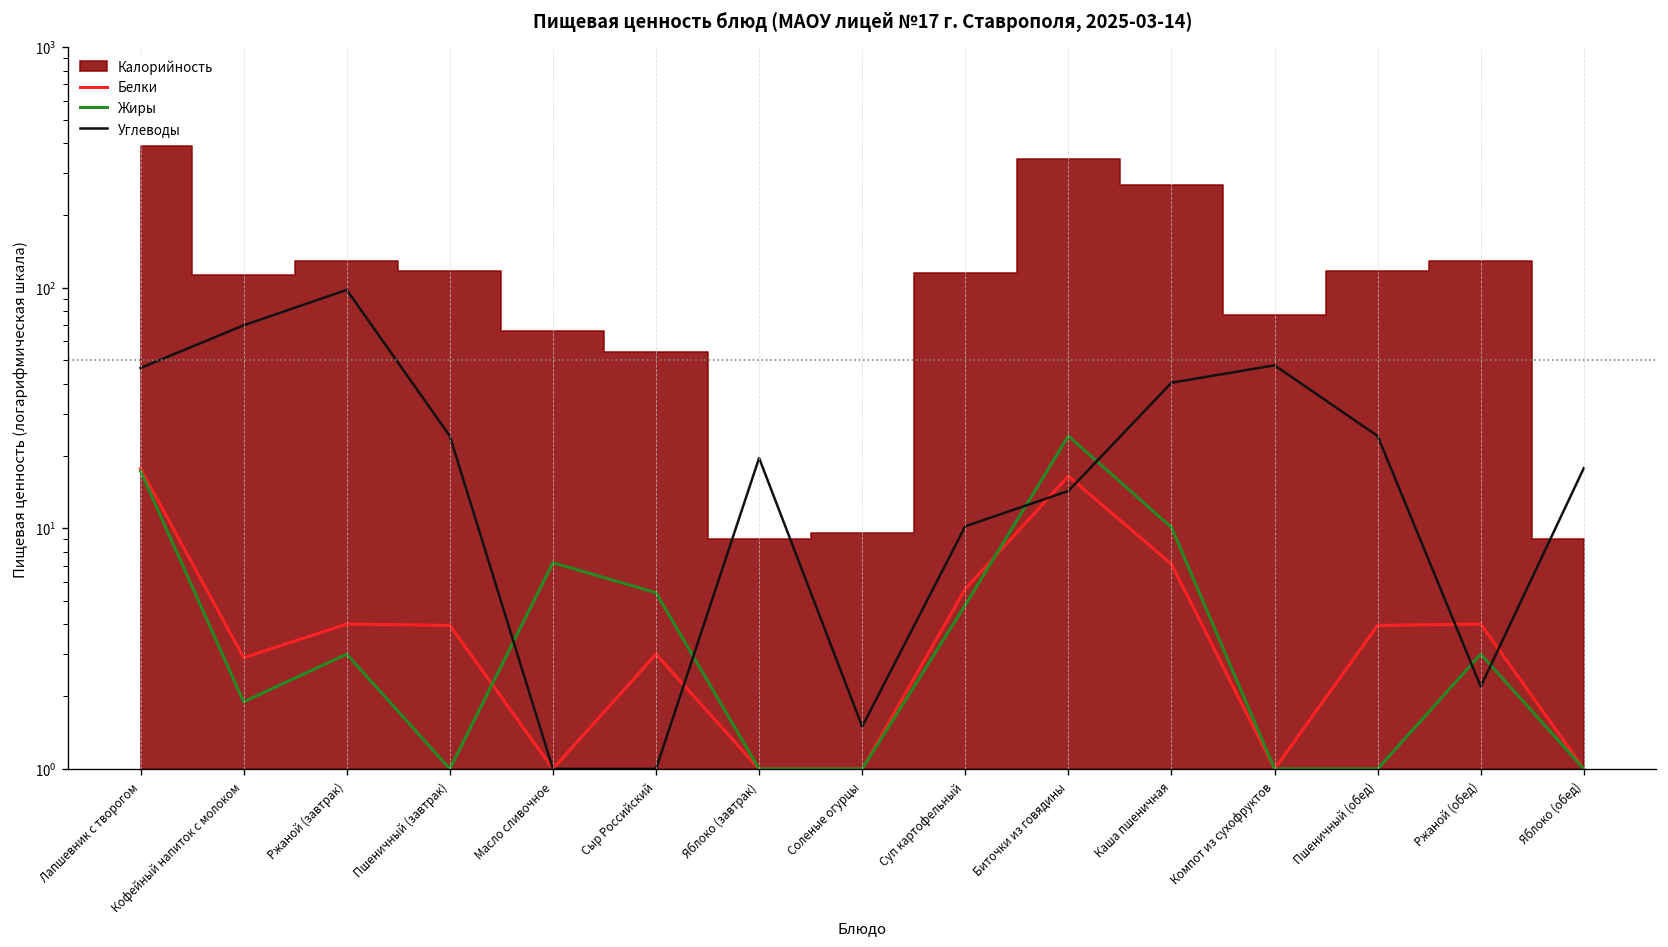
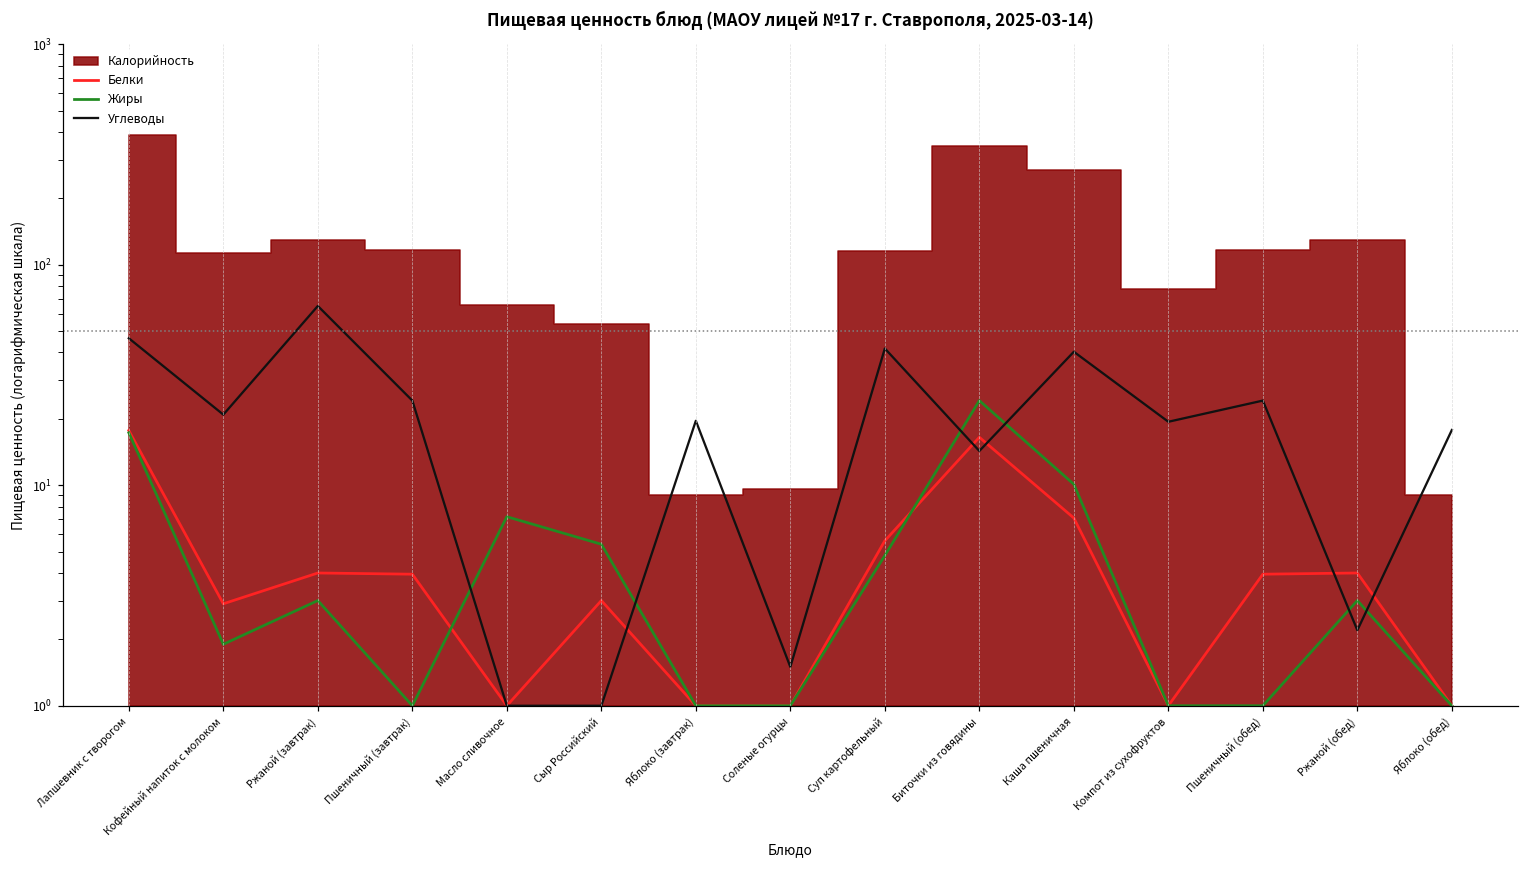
  {
    "Белки": {
      "Кофейный напиток с молоком": 2.9,
      "Ржаной (завтрак)": 4,
      "Пшеничный (завтрак)": 4,
      "Сыр Российский": 3,
      "Суп картофельный": 5.6,
      "Биточки из говядины": 17,
      "Каша пшеничная": 7,
      "Пшеничный (обед)": 4,
      "Ржаной (обед)": 4
    },
    "Жиры": {
      "Кофейный напиток с молоком": 1.9,
      "Ржаной (завтрак)": 3,
      "Пшеничный (завтрак)": 1,
      "Масло сливочное": 7,
      "Сыр Российский": 5.4,
      "Суп картофельный": 4.8,
      "Биточки из говядины": 24,
      "Каша пшеничная": 10,
      "Пшеничный (обед)": 1,
      "Ржаной (обед)": 3
    },
    "Углеводы": {
      "Лапшевник с творогом": 46,
-     "Кофейный напиток с молоком": 70,
-     "Ржаной (завтрак)": 100,
+     "Кофейный напиток с молоком": 21,
+     "Ржаной (завтрак)": 65,
      "Пшеничный (завтрак)": 24,
      "Сыр Российский": 1,
      "Яблоко (завтрак)": 20,
      "Соленые огурцы": 1.5,
-     "Суп картофельный": 10,
+     "Суп картофельный": 42,
      "Биточки из говядины": 14,
      "Каша пшеничная": 40,
-     "Компот из сухофруктов": 48,
+     "Компот из сухофруктов": 19,
      "Пшеничный (обед)": 24,
      "Ржаной (обед)": 2.2,
      "Яблоко (обед)": 18
    }
  }
